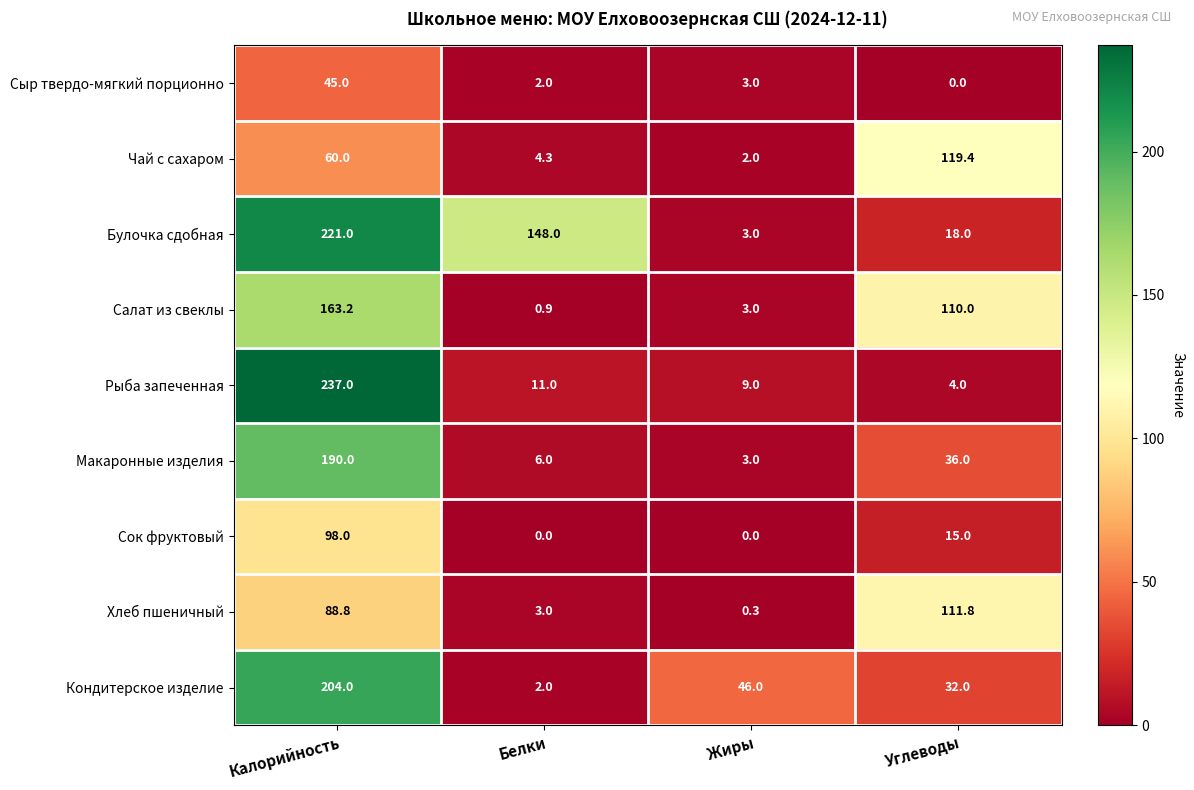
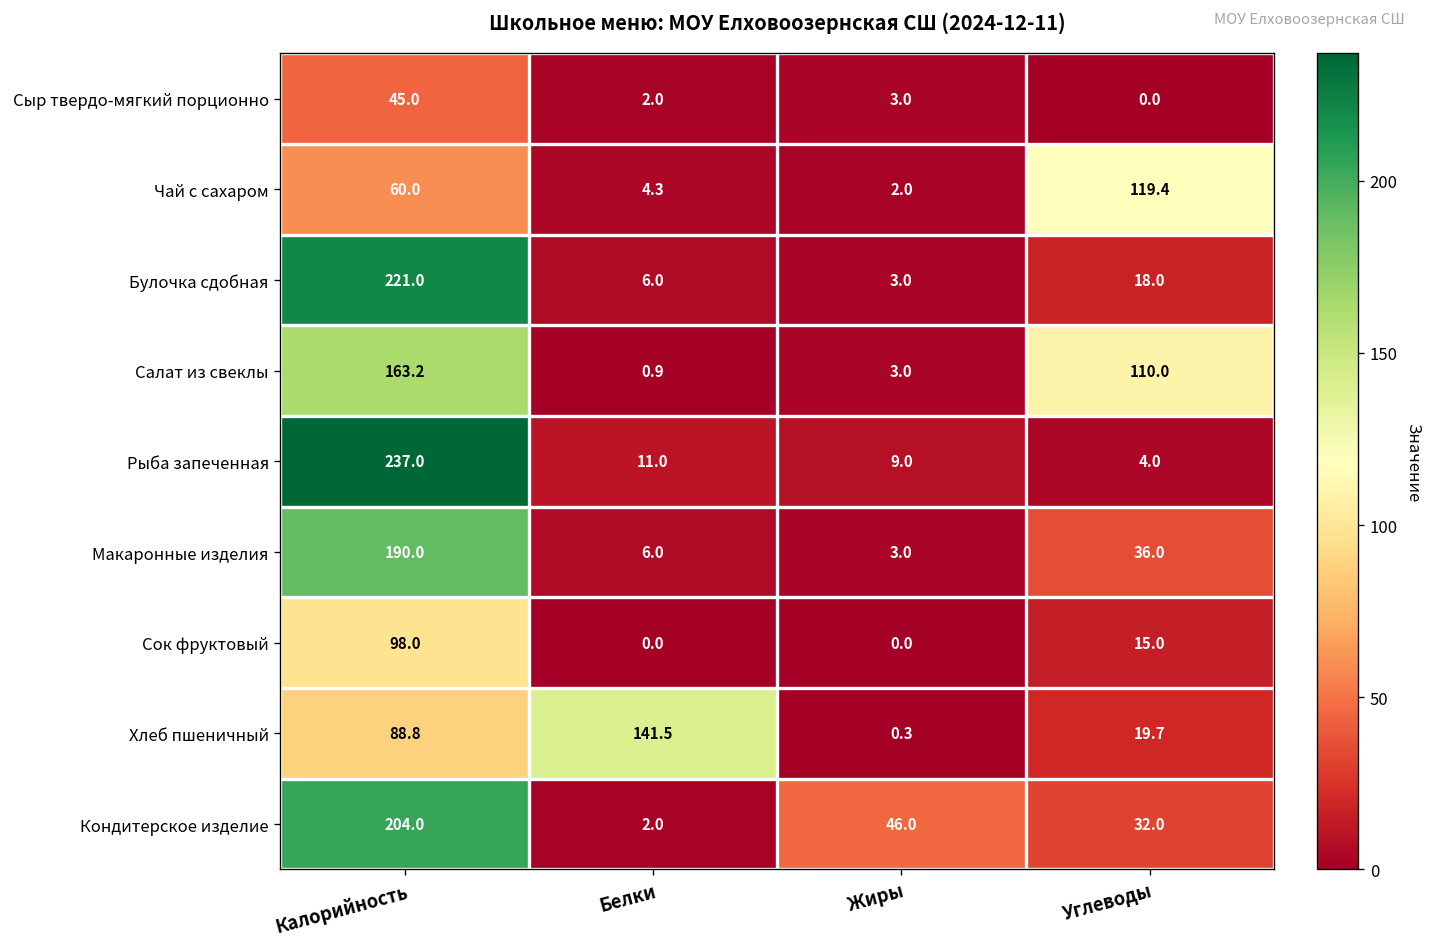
  {
    "Сыр твердо-мягкий порционно": {
      "Калорийность": 45.0,
      "Белки": 2.0,
      "Жиры": 3.0,
      "Углеводы": 0.0
    },
    "Чай с сахаром": {
      "Калорийность": 60.0,
      "Белки": 4.3,
      "Жиры": 2.0,
      "Углеводы": 119.4
    },
    "Булочка сдобная": {
      "Калорийность": 221.0,
-     "Белки": 148.0,
+     "Белки": 6.0,
      "Жиры": 3.0,
      "Углеводы": 18.0
    },
    "Салат из свеклы": {
      "Калорийность": 163.2,
      "Белки": 0.9,
      "Жиры": 3.0,
      "Углеводы": 110.0
    },
    "Рыба запеченная": {
      "Калорийность": 237.0,
      "Белки": 11.0,
      "Жиры": 9.0,
      "Углеводы": 4.0
    },
    "Макаронные изделия": {
      "Калорийность": 190.0,
      "Белки": 6.0,
      "Жиры": 3.0,
      "Углеводы": 36.0
    },
    "Сок фруктовый": {
      "Калорийность": 98.0,
      "Белки": 0.0,
      "Жиры": 0.0,
      "Углеводы": 15.0
    },
    "Хлеб пшеничный": {
      "Калорийность": 88.8,
-     "Белки": 3.0,
+     "Белки": 141.5,
      "Жиры": 0.3,
-     "Углеводы": 111.8
+     "Углеводы": 19.7
    },
    "Кондитерское изделие": {
      "Калорийность": 204.0,
      "Белки": 2.0,
      "Жиры": 46.0,
      "Углеводы": 32.0
    }
  }
